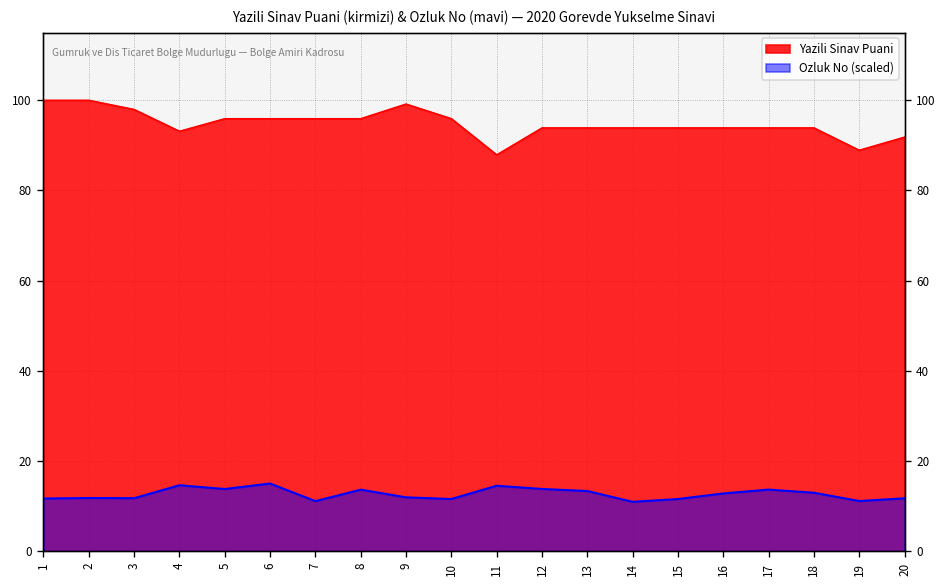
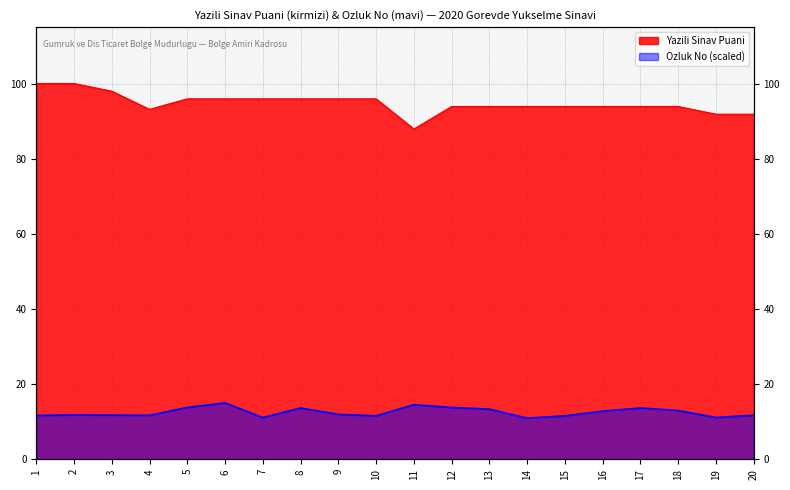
  {
    "Yazili Sinav Puani": {
      "1": 100,
      "2": 100,
      "3": 98,
      "4": 93,
      "5": 96,
      "6": 96,
      "7": 96,
      "8": 96,
-     "9": 99,
+     "9": 96,
      "10": 96,
      "11": 88,
      "12": 94,
      "13": 94,
      "14": 94,
      "15": 94,
      "16": 94,
      "17": 94,
      "18": 94,
-     "19": 89,
+     "19": 92,
      "20": 92
    },
    "Ozluk No (scaled)": {
      "1": 12,
      "2": 12,
      "3": 12,
-     "4": 15,
+     "4": 12,
      "5": 14,
      "6": 15,
      "7": 11,
      "8": 14,
      "9": 12,
      "10": 12,
      "11": 15,
      "12": 14,
      "13": 13,
      "14": 11,
      "15": 12,
      "16": 13,
      "17": 14,
      "18": 13,
      "19": 11,
      "20": 12
    }
  }
